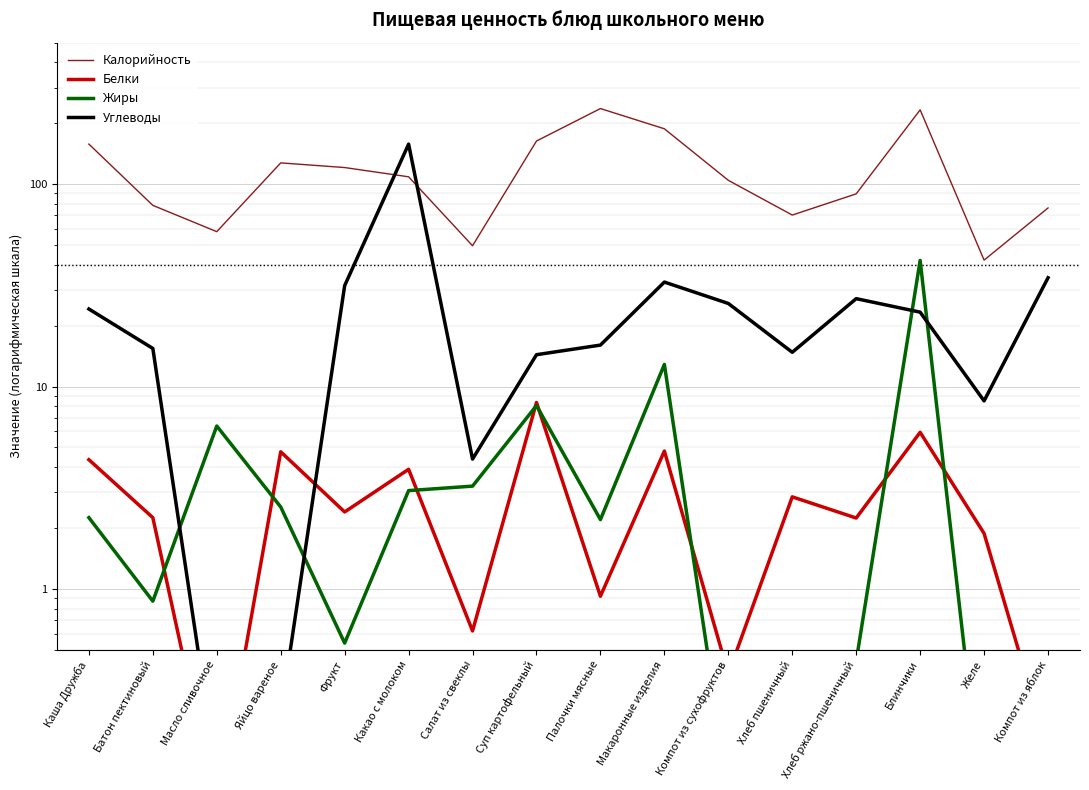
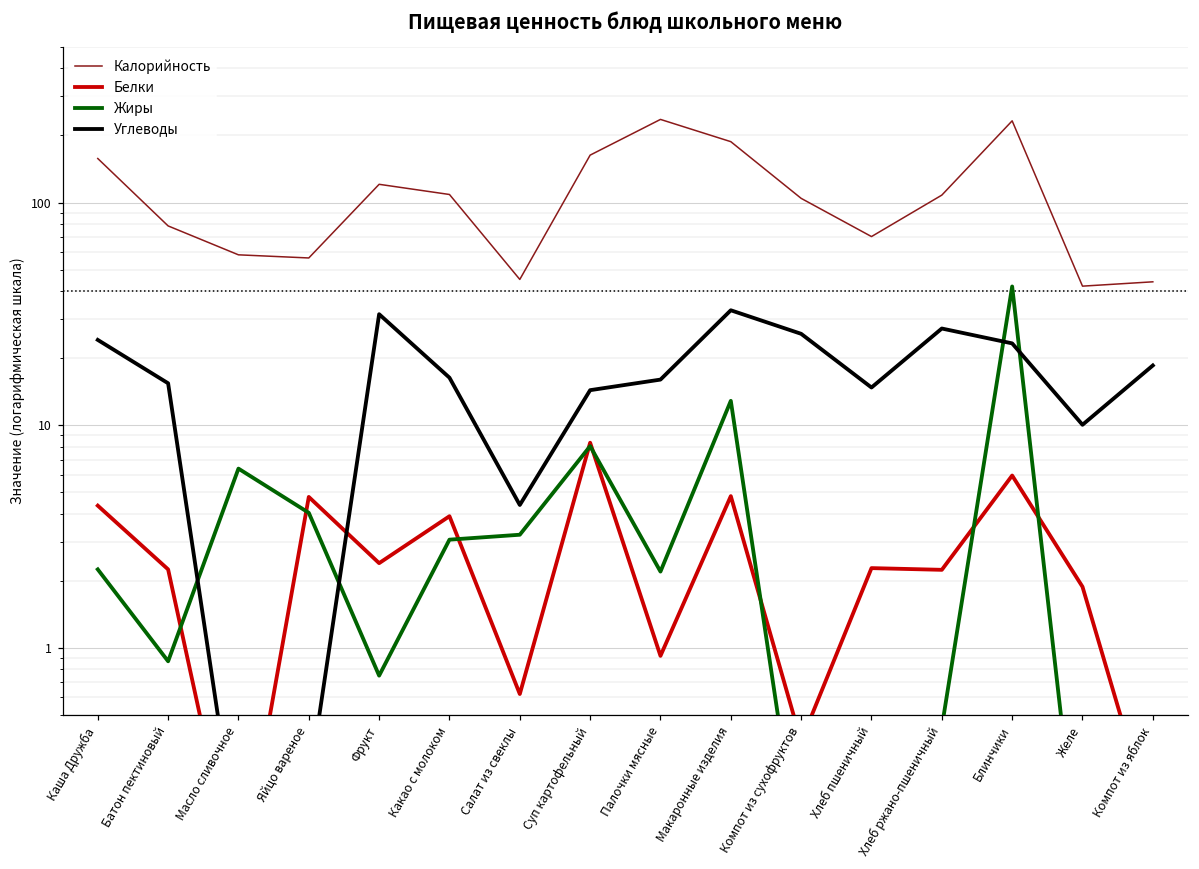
  {
    "Калорийность": {
      "Каша Дружба": 160,
      "Батон пектиновый": 79,
      "Масло сливочное": 58,
-     "Яйцо вареное": 130,
+     "Яйцо вареное": 56,
      "Фрукт": 120,
      "Какао с молоком": 110,
-     "Салат из свеклы": 50,
+     "Салат из свеклы": 45,
      "Суп картофельный": 160,
      "Палочки мясные": 240,
      "Макаронные изделия": 190,
      "Компот из сухофруктов": 100,
      "Хлеб пшеничный": 70,
-     "Хлеб ржано-пшеничный": 90,
+     "Хлеб ржано-пшеничный": 110,
      "Блинчики": 230,
      "Желе": 42,
-     "Компот из яблок": 76
+     "Компот из яблок": 44
    },
    "Белки": {
      "Каша Дружба": 4.4,
      "Батон пектиновый": 2.3,
      "Яйцо вареное": 4.8,
      "Фрукт": 2.4,
      "Какао с молоком": 3.9,
      "Салат из свеклы": 0.62,
      "Суп картофельный": 8.3,
      "Палочки мясные": 0.9,
      "Макаронные изделия": 4.8,
-     "Хлеб пшеничный": 2.9,
+     "Хлеб пшеничный": 2.3,
      "Хлеб ржано-пшеничный": 2.2,
      "Блинчики": 5.9,
      "Желе": 1.9
    },
    "Жиры": {
      "Каша Дружба": 2.3,
      "Батон пектиновый": 0.87,
      "Масло сливочное": 6.4,
-     "Яйцо вареное": 2.5,
-     "Фрукт": 0.54,
+     "Яйцо вареное": 4.0,
+     "Фрукт": 0.75,
      "Какао с молоком": 3.1,
      "Салат из свеклы": 3.2,
      "Суп картофельный": 8.1,
      "Палочки мясные": 2.2,
      "Макаронные изделия": 13,
      "Блинчики": 42
    },
    "Углеводы": {
      "Каша Дружба": 24,
      "Батон пектиновый": 15,
      "Фрукт": 32,
-     "Какао с молоком": 160,
+     "Какао с молоком": 16,
      "Салат из свеклы": 4.4,
      "Суп картофельный": 14,
      "Палочки мясные": 16,
      "Макаронные изделия": 33,
      "Компот из сухофруктов": 26,
      "Хлеб пшеничный": 15,
      "Хлеб ржано-пшеничный": 27,
      "Блинчики": 23,
-     "Желе": 8.5,
-     "Компот из яблок": 34
+     "Желе": 10,
+     "Компот из яблок": 19
    }
  }
